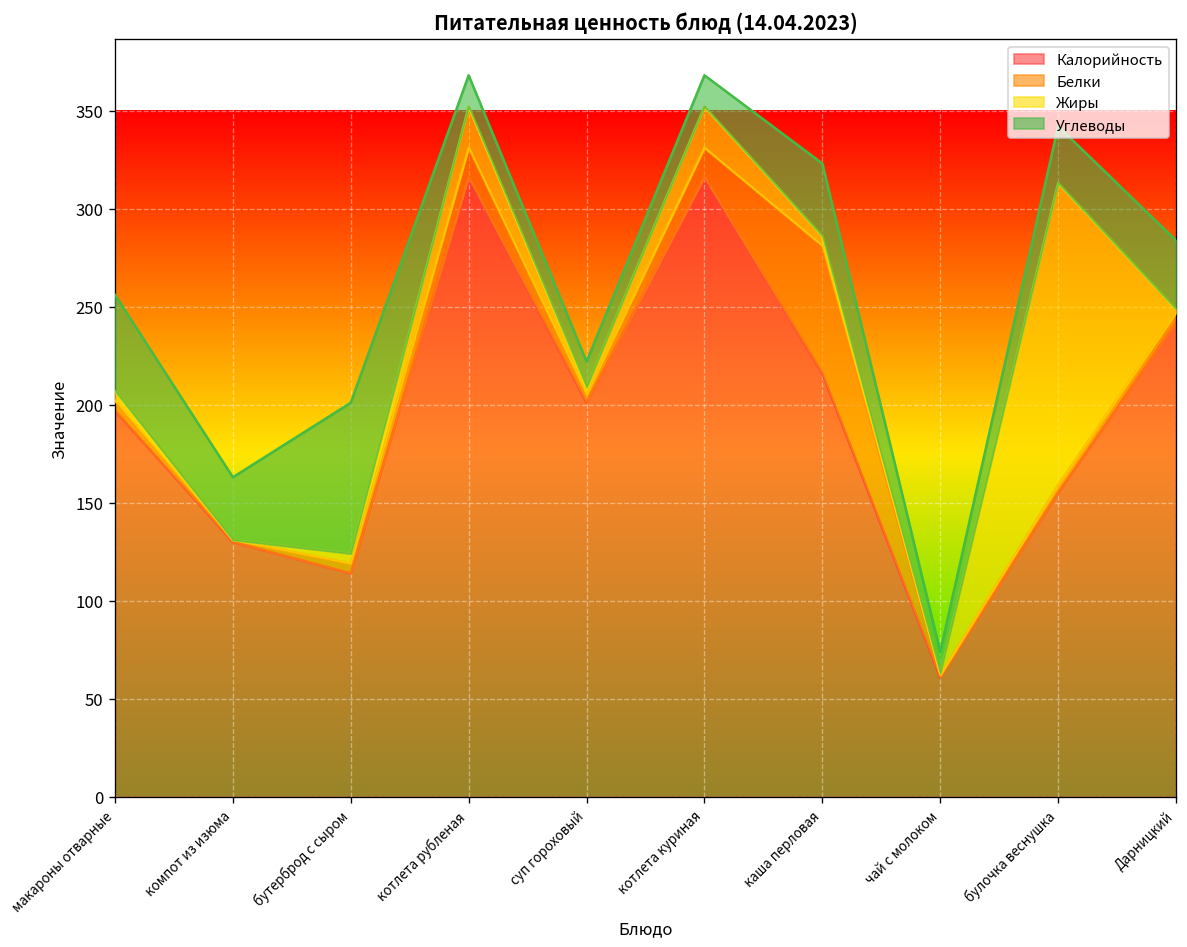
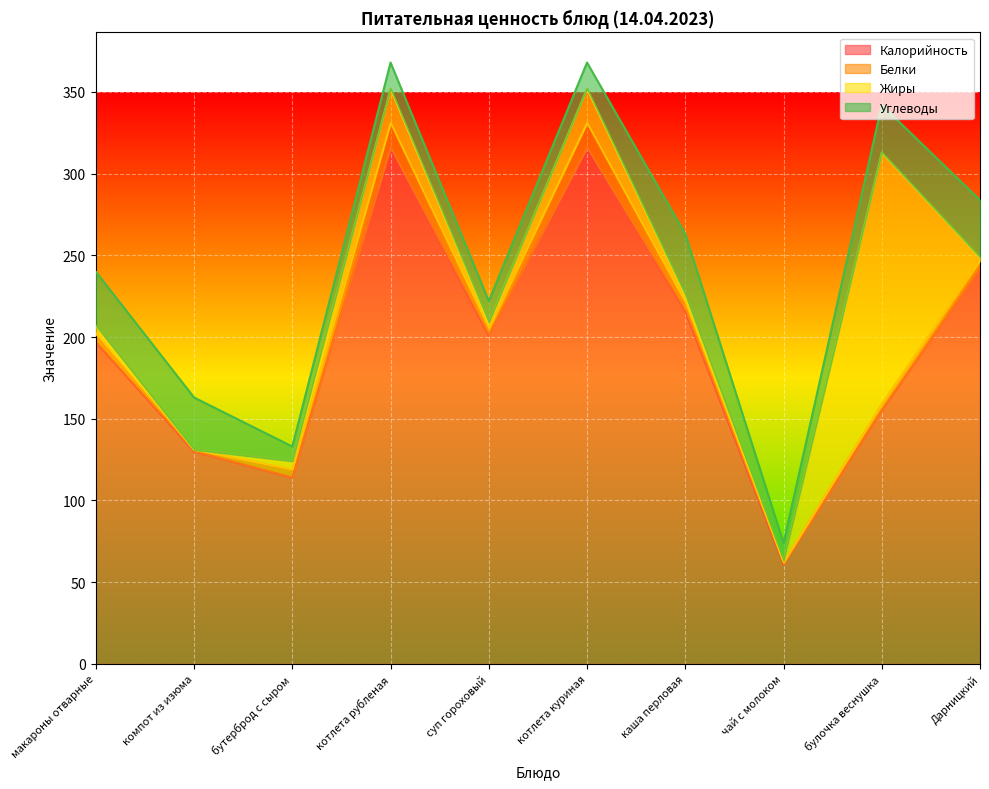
  {
    "Калорийность": {
      "макароны отварные": 197,
      "бутерброд с сыром": 114,
      "котлета рубленая": 316,
      "суп гороховый": 201,
      "котлета куриная": 316,
      "каша перловая": 216,
      "булочка веснушка": 155,
      "Дарницкий": 242
    },
    "Белки": {
      "макароны отварные": 5,
      "бутерброд с сыром": 5,
      "котлета рубленая": 15,
      "суп гороховый": 4,
      "котлета куриная": 15,
-     "каша перловая": 65,
+     "каша перловая": 5,
      "булочка веснушка": 4,
      "Дарницкий": 5
    },
    "Жиры": {
      "макароны отварные": 5,
      "бутерброд с сыром": 5,
      "котлета рубленая": 21,
      "суп гороховый": 4,
      "котлета куриная": 21,
      "каша перловая": 5,
      "булочка веснушка": 154,
      "Дарницкий": 2
    },
    "Углеводы": {
-     "макароны отварные": 49,
+     "макароны отварные": 33,
      "компот из изюма": 32,
-     "бутерброд с сыром": 77,
+     "бутерброд с сыром": 9,
      "котлета рубленая": 16,
      "суп гороховый": 13,
      "котлета куриная": 16,
      "каша перловая": 37,
      "чай с молоком": 11,
      "Дарницкий": 35
    }
  }
